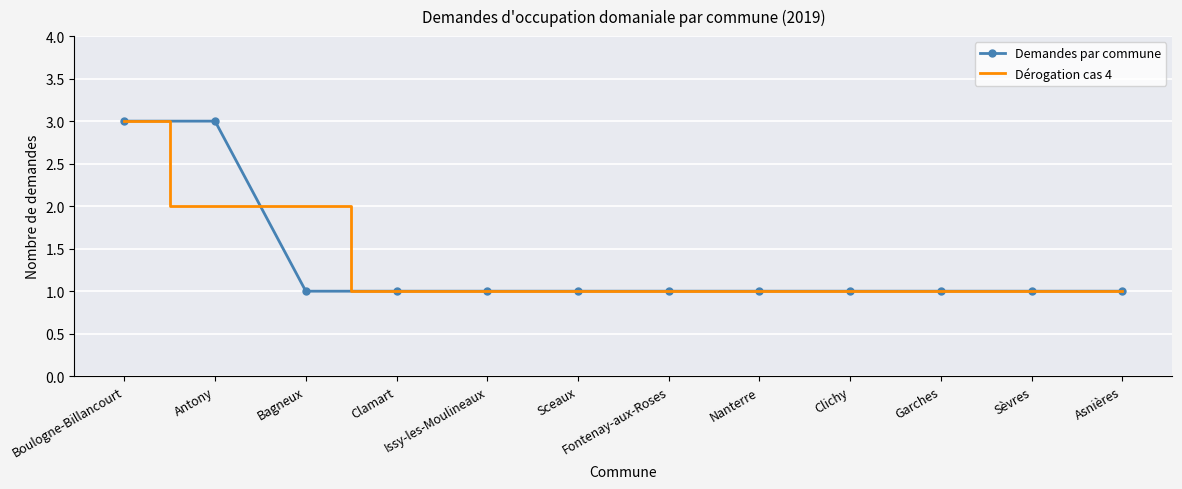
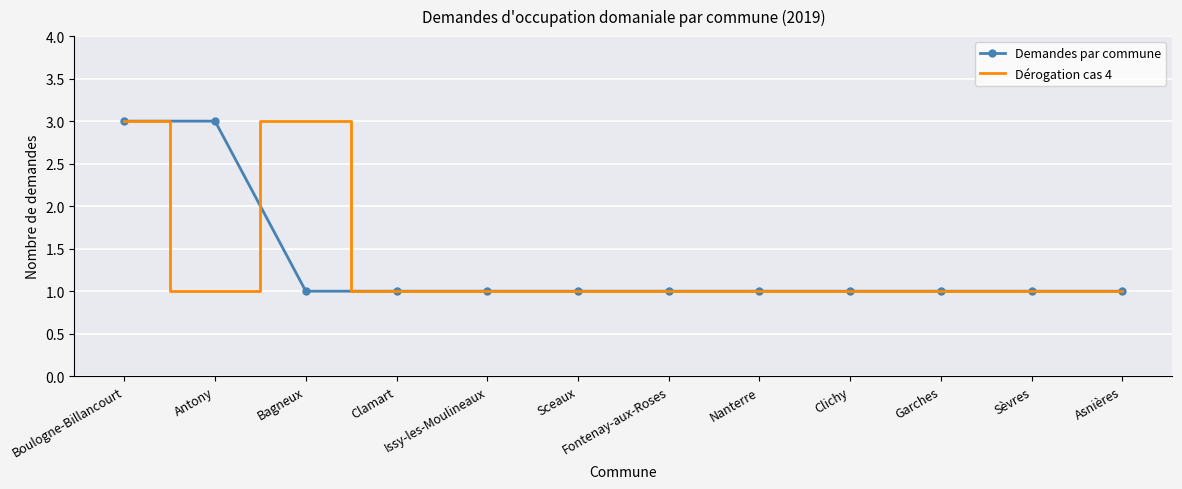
  {
    "Demandes par commune": {
      "Antony": 3,
      "Bagneux": 1
    },
    "Dérogation cas 4": {
-     "Antony": 2,
-     "Bagneux": 2
+     "Antony": 1,
+     "Bagneux": 3
    }
  }
